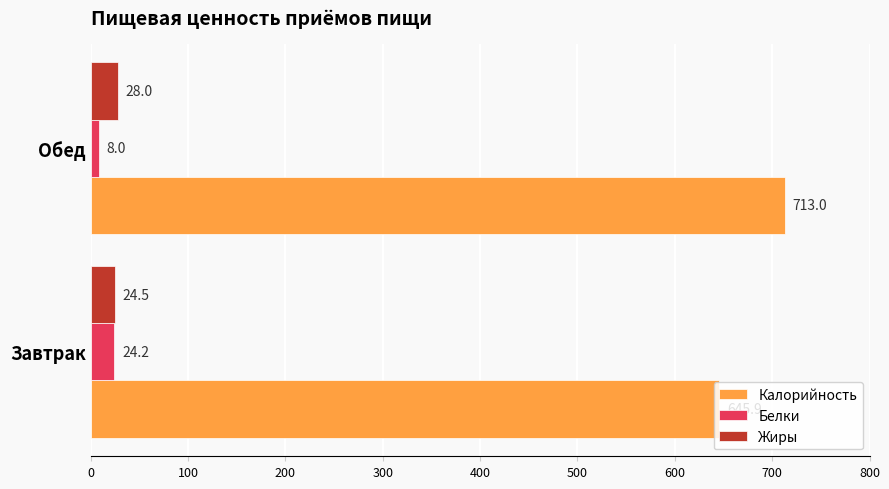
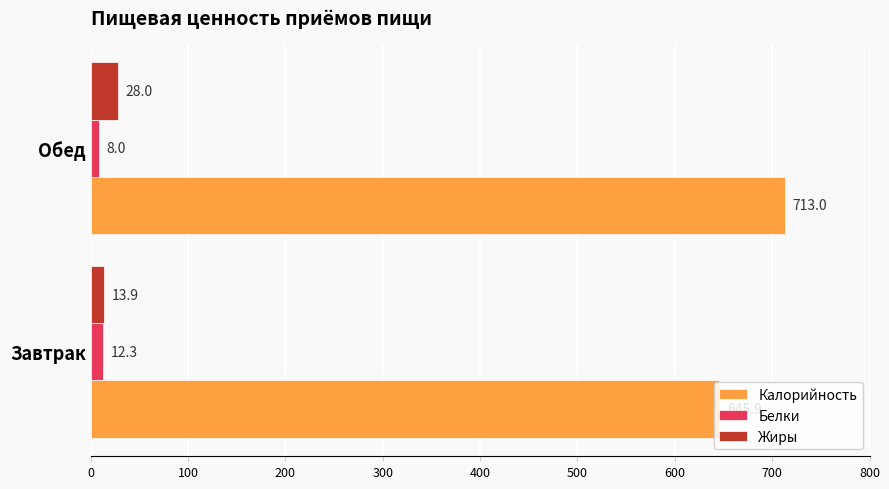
  {
    "Калорийность": {
      "Обед": 713.0
    },
    "Белки": {
      "Обед": 8.0,
-     "Завтрак": 24.2
+     "Завтрак": 12.3
    },
    "Жиры": {
      "Обед": 28.0,
-     "Завтрак": 24.5
+     "Завтрак": 13.9
    }
  }
